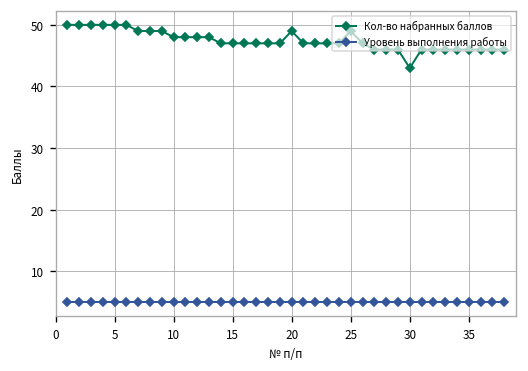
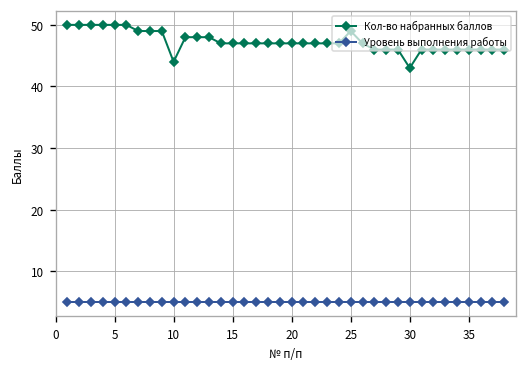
  {
    "Кол-во набранных баллов": {
      "5": 50,
-     "10": 48,
+     "10": 44,
      "15": 47,
-     "20": 49,
+     "20": 47,
      "30": 43
    },
    "Уровень выполнения работы": {
      "5": 5,
      "10": 5,
      "15": 5,
      "20": 5,
      "25": 5,
      "30": 5,
      "35": 5
    }
  }
